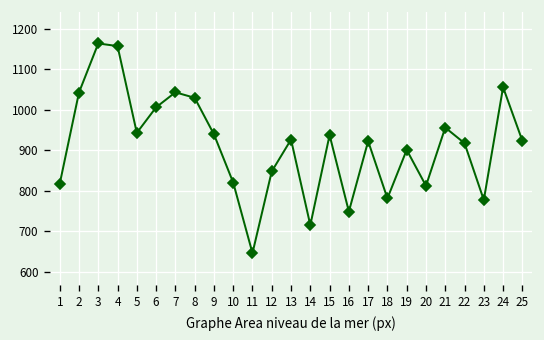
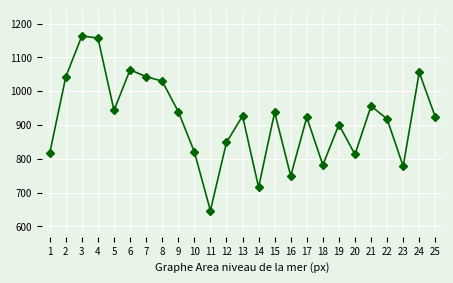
  {
    "1": 820,
    "2": 1040,
    "3": 1160,
    "4": 1160,
    "5": 940,
-   "6": 1010,
+   "6": 1060,
    "7": 1040,
    "8": 1030,
    "9": 940,
    "10": 820,
    "11": 650,
    "12": 850,
    "13": 930,
    "14": 720,
    "15": 940,
    "16": 750,
    "17": 920,
    "18": 780,
    "19": 900,
    "20": 810,
    "21": 960,
    "22": 920,
    "23": 780,
    "24": 1060,
    "25": 920
  }
